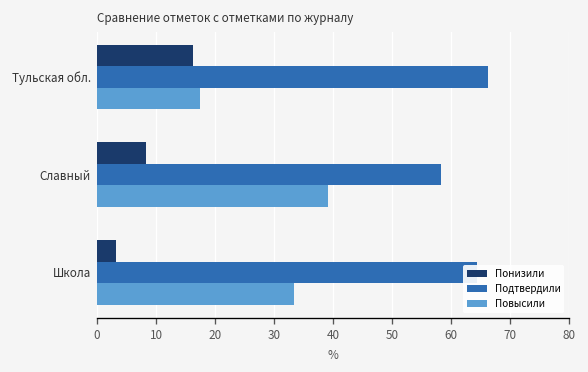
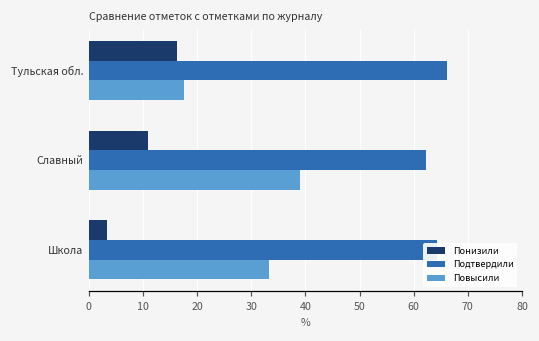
  {
    "Понизили": {
      "Тульская обл.": 16,
-     "Славный": 8,
+     "Славный": 11,
      "Школа": 3
    },
    "Подтвердили": {
      "Тульская обл.": 66,
-     "Славный": 58
+     "Славный": 62
    },
    "Повысили": {
      "Тульская обл.": 18,
      "Славный": 39,
      "Школа": 33
    }
  }
